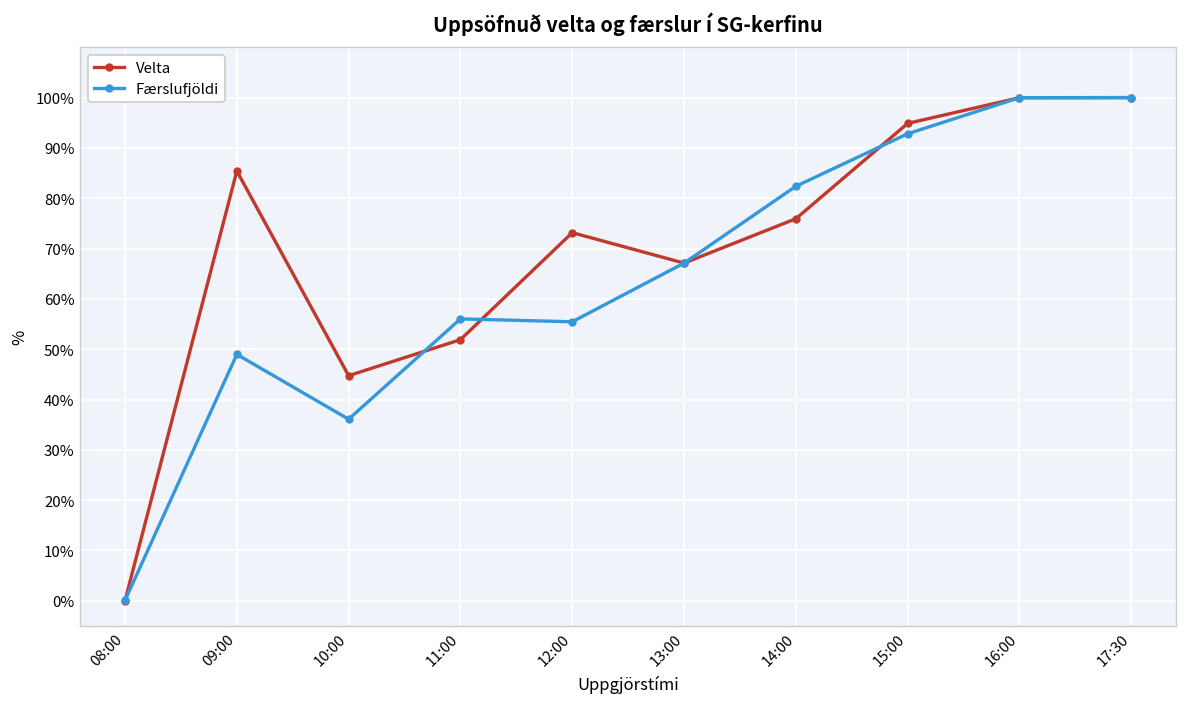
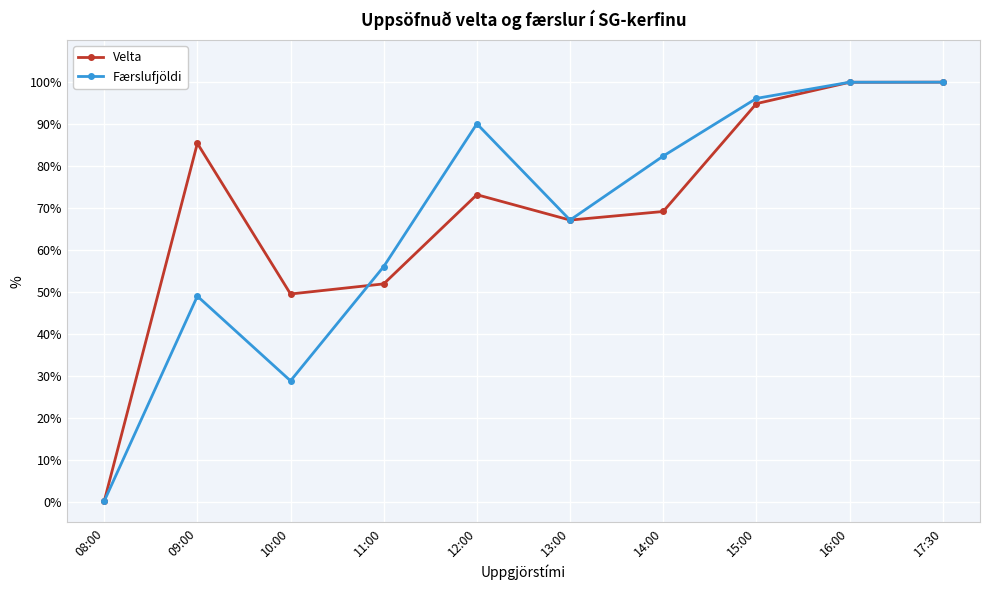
  {
    "Velta": {
      "09:00": "85%",
-     "10:00": "45%",
+     "10:00": "49%",
      "11:00": "52%",
      "12:00": "73%",
-     "14:00": "76%",
+     "14:00": "69%",
      "15:00": "95%"
    },
    "Færslufjöldi": {
      "09:00": "49%",
-     "10:00": "36%",
+     "10:00": "29%",
      "11:00": "56%",
-     "12:00": "55%",
+     "12:00": "90%",
      "14:00": "82%",
-     "15:00": "93%"
+     "15:00": "96%"
    }
  }
